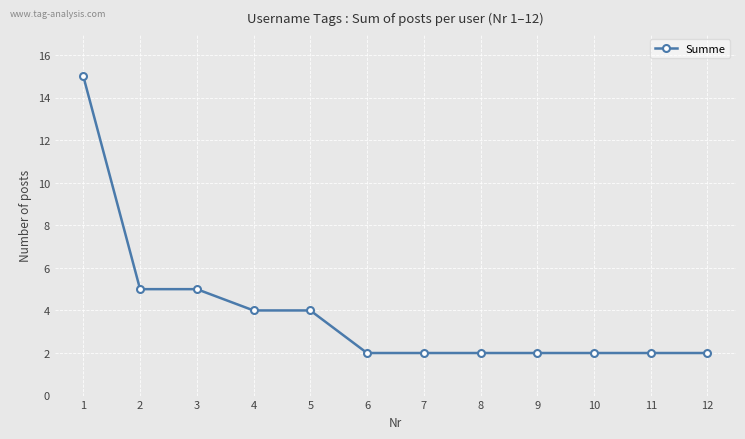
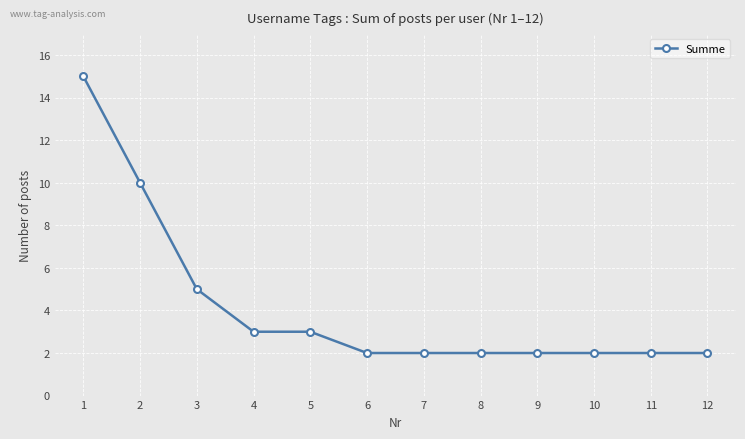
  {
    "1": 15,
-   "2": 5,
+   "2": 10,
    "3": 5,
-   "4": 4,
-   "5": 4,
+   "4": 3,
+   "5": 3,
    "6": 2,
    "7": 2,
    "8": 2,
    "9": 2,
    "10": 2,
    "11": 2,
    "12": 2
  }
